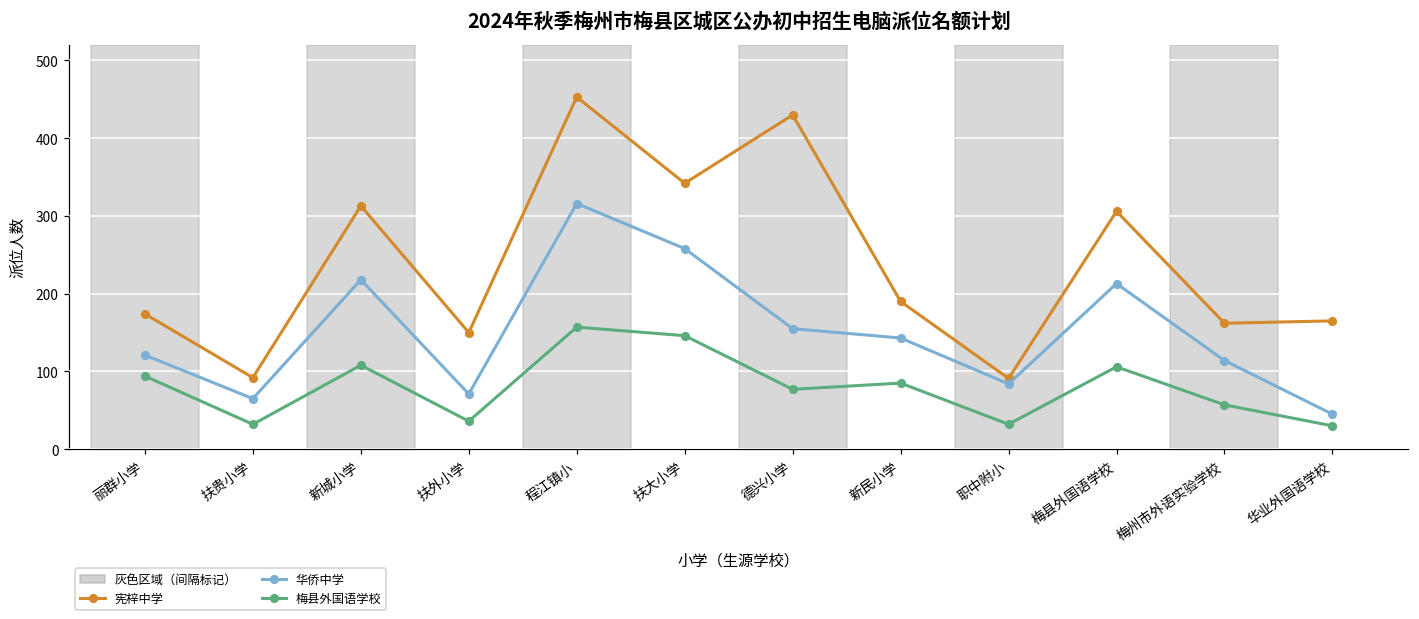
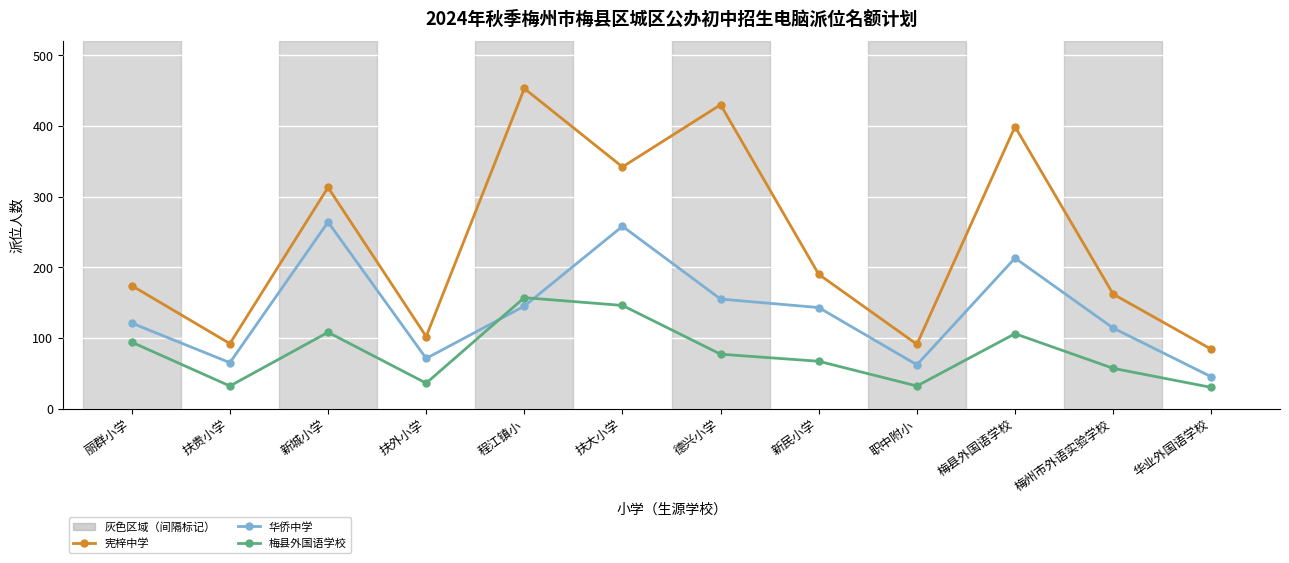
  {
    "宪梓中学": {
      "丽群小学": 170,
      "扶贵小学": 90,
      "新城小学": 310,
-     "扶外小学": 150,
+     "扶外小学": 100,
      "程江镇小": 450,
      "扶大小学": 340,
      "德兴小学": 430,
      "新民小学": 190,
      "职中附小": 90,
-     "梅县外国语学校": 310,
+     "梅县外国语学校": 400,
      "梅州市外语实验学校": 160,
-     "华业外国语学校": 170
+     "华业外国语学校": 80
    },
    "华侨中学": {
      "丽群小学": 120,
      "扶贵小学": 70,
-     "新城小学": 220,
+     "新城小学": 260,
      "扶外小学": 70,
-     "程江镇小": 320,
+     "程江镇小": 150,
      "扶大小学": 260,
      "德兴小学": 160,
      "新民小学": 140,
-     "职中附小": 80,
+     "职中附小": 60,
      "梅县外国语学校": 210,
      "梅州市外语实验学校": 110,
      "华业外国语学校": 50
    },
    "梅县外国语学校": {
      "丽群小学": 90,
      "扶贵小学": 30,
      "新城小学": 110,
      "扶外小学": 40,
      "程江镇小": 160,
      "扶大小学": 150,
      "德兴小学": 80,
-     "新民小学": 90,
+     "新民小学": 70,
      "职中附小": 30,
      "梅县外国语学校": 110,
      "梅州市外语实验学校": 60,
      "华业外国语学校": 30
    }
  }
